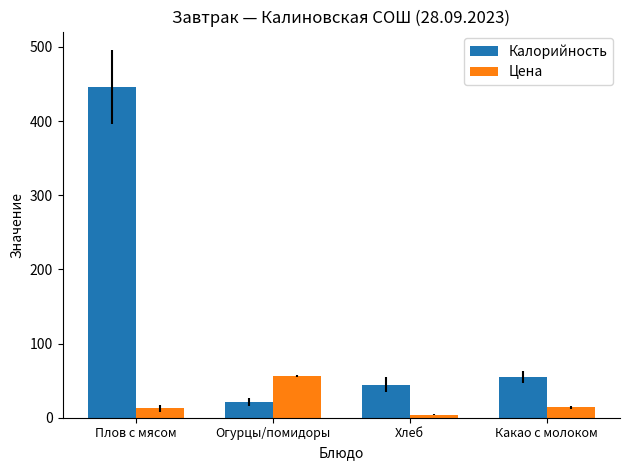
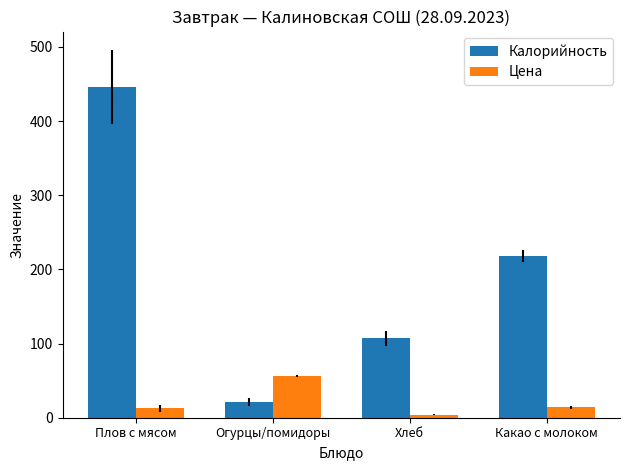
  {
    "Калорийность": {
      "Плов с мясом": 450,
      "Огурцы/помидоры": 20,
-     "Хлеб": 40,
-     "Какао с молоком": 60
+     "Хлеб": 110,
+     "Какао с молоком": 220
    },
    "Цена": {
      "Плов с мясом": 10,
      "Огурцы/помидоры": 60,
      "Хлеб": 0,
      "Какао с молоком": 10
    }
  }
